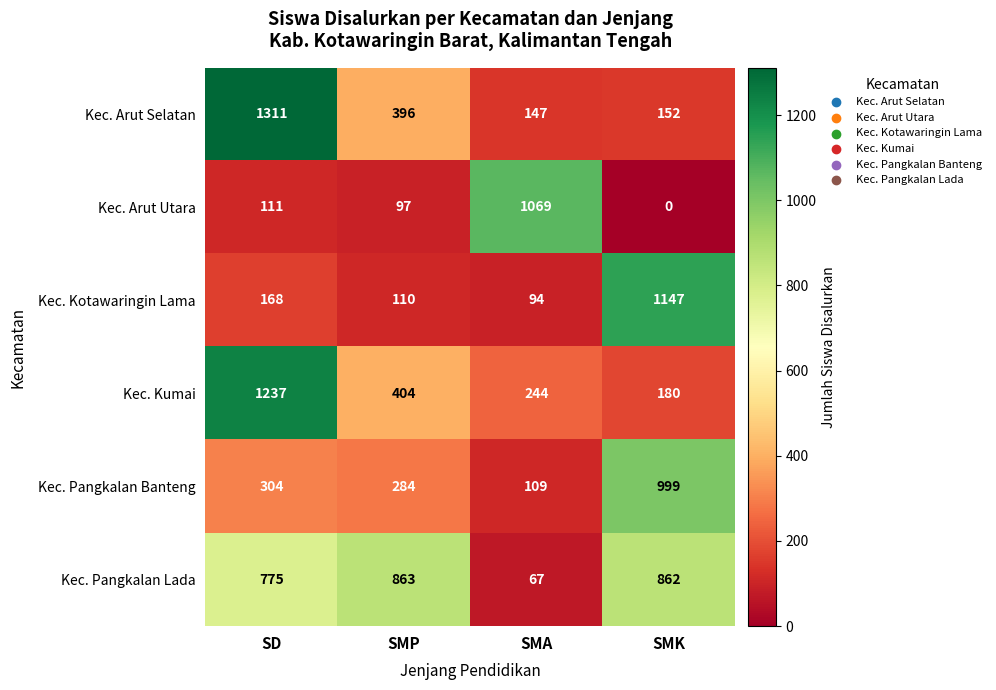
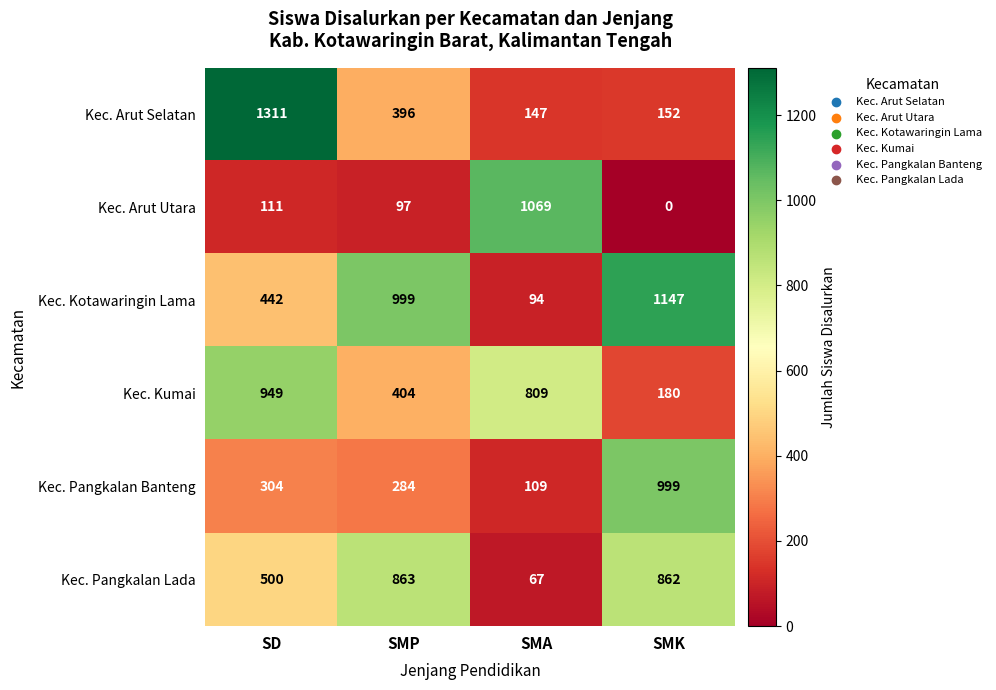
  {
    "Kec. Arut Selatan": {
      "SD": 1311,
      "SMP": 396,
      "SMA": 147,
      "SMK": 152
    },
    "Kec. Arut Utara": {
      "SD": 111,
      "SMP": 97,
      "SMA": 1069,
      "SMK": 0
    },
    "Kec. Kotawaringin Lama": {
-     "SD": 168,
-     "SMP": 110,
+     "SD": 442,
+     "SMP": 999,
      "SMA": 94,
      "SMK": 1147
    },
    "Kec. Kumai": {
-     "SD": 1237,
+     "SD": 949,
      "SMP": 404,
-     "SMA": 244,
+     "SMA": 809,
      "SMK": 180
    },
    "Kec. Pangkalan Banteng": {
      "SD": 304,
      "SMP": 284,
      "SMA": 109,
      "SMK": 999
    },
    "Kec. Pangkalan Lada": {
-     "SD": 775,
+     "SD": 500,
      "SMP": 863,
      "SMA": 67,
      "SMK": 862
    }
  }
